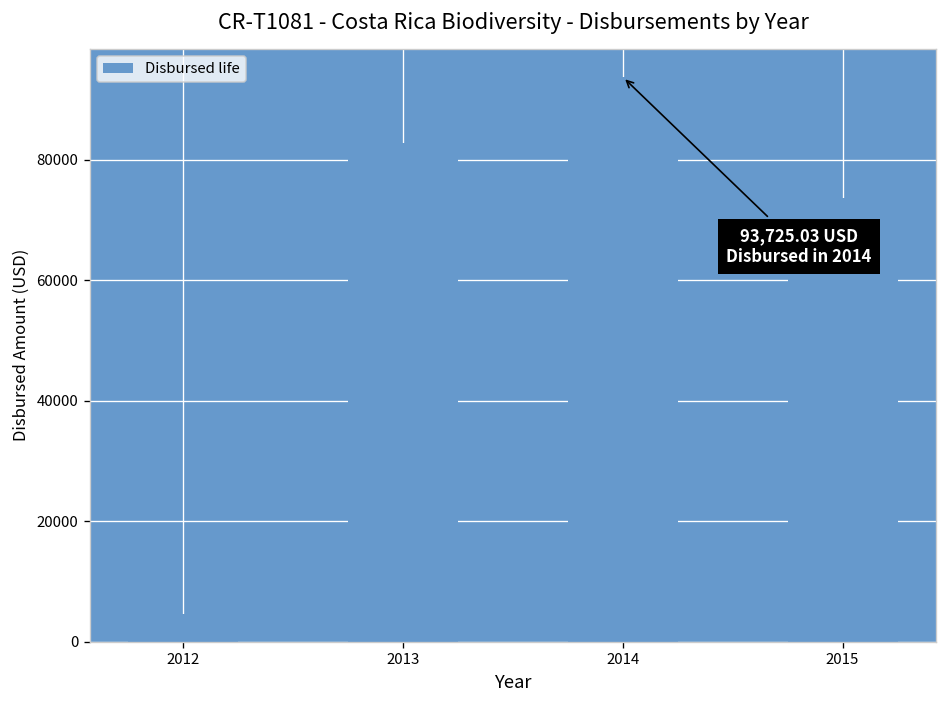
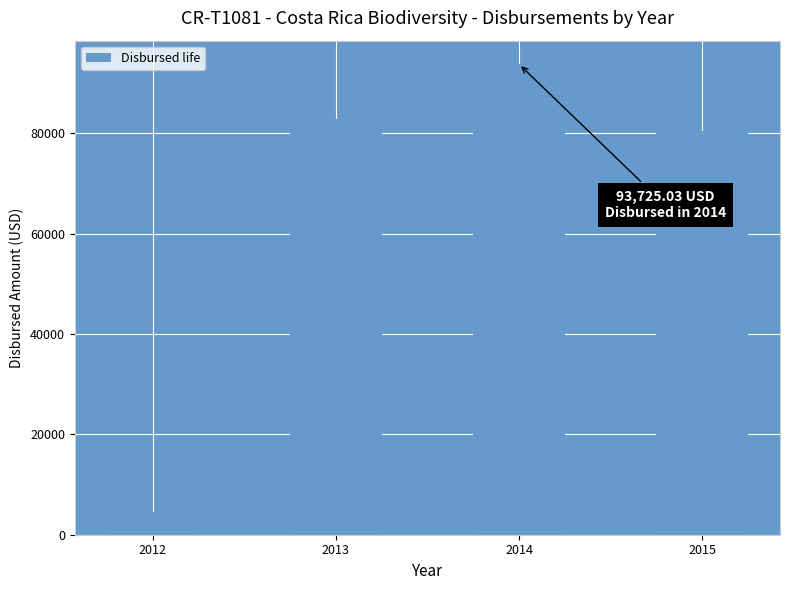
  {
    "2012": 5000,
    "2013": 83000,
    "2014": 94000,
-   "2015": 74000
+   "2015": 80000
  }
